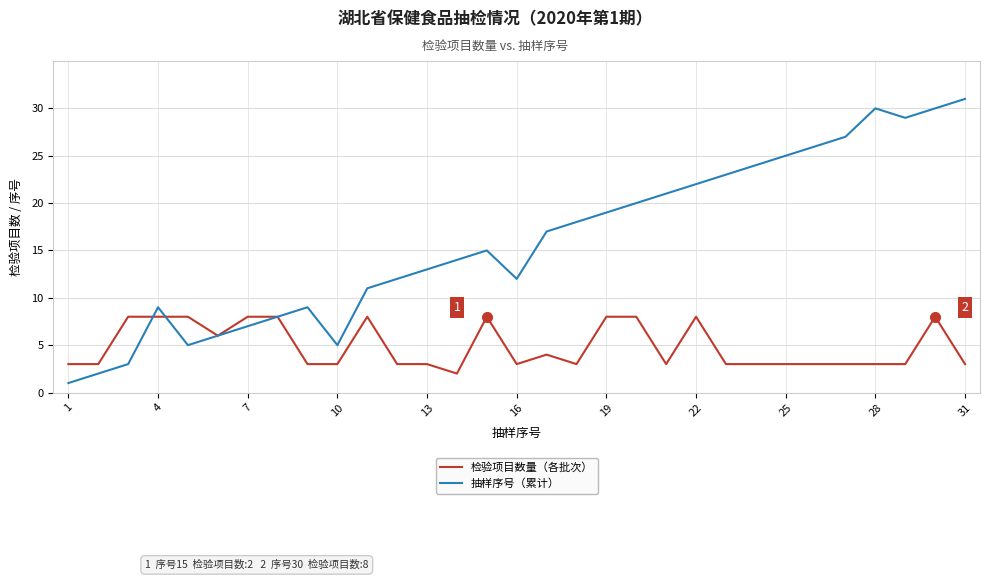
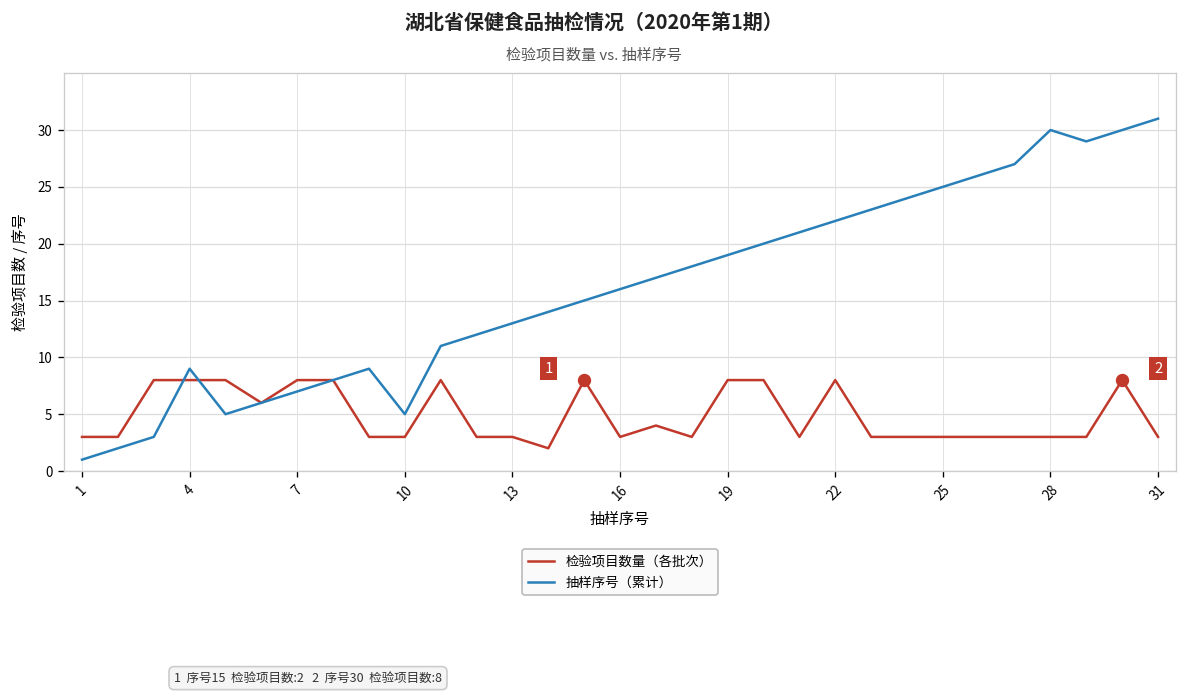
  {
    "抽样序号（累计）": {
      "1": 1,
      "4": 9,
      "7": 7,
      "10": 5,
      "13": 13,
-     "16": 12,
+     "16": 16,
      "19": 19,
      "22": 22,
      "25": 25,
      "28": 30,
      "31": 31
    }
  }
